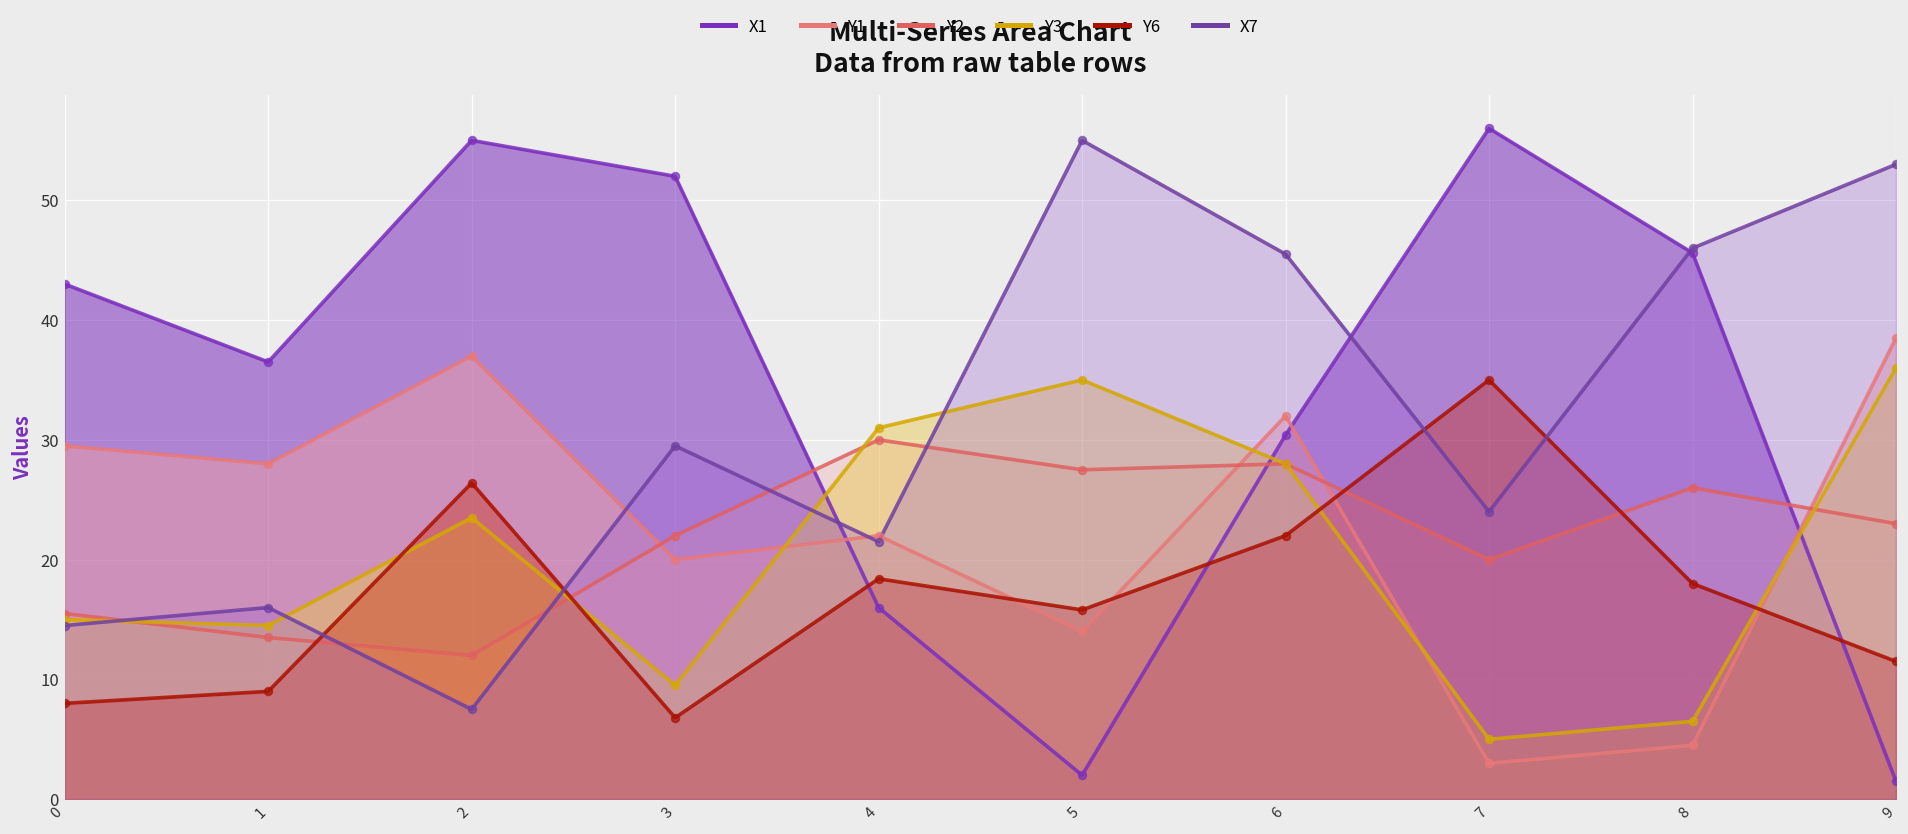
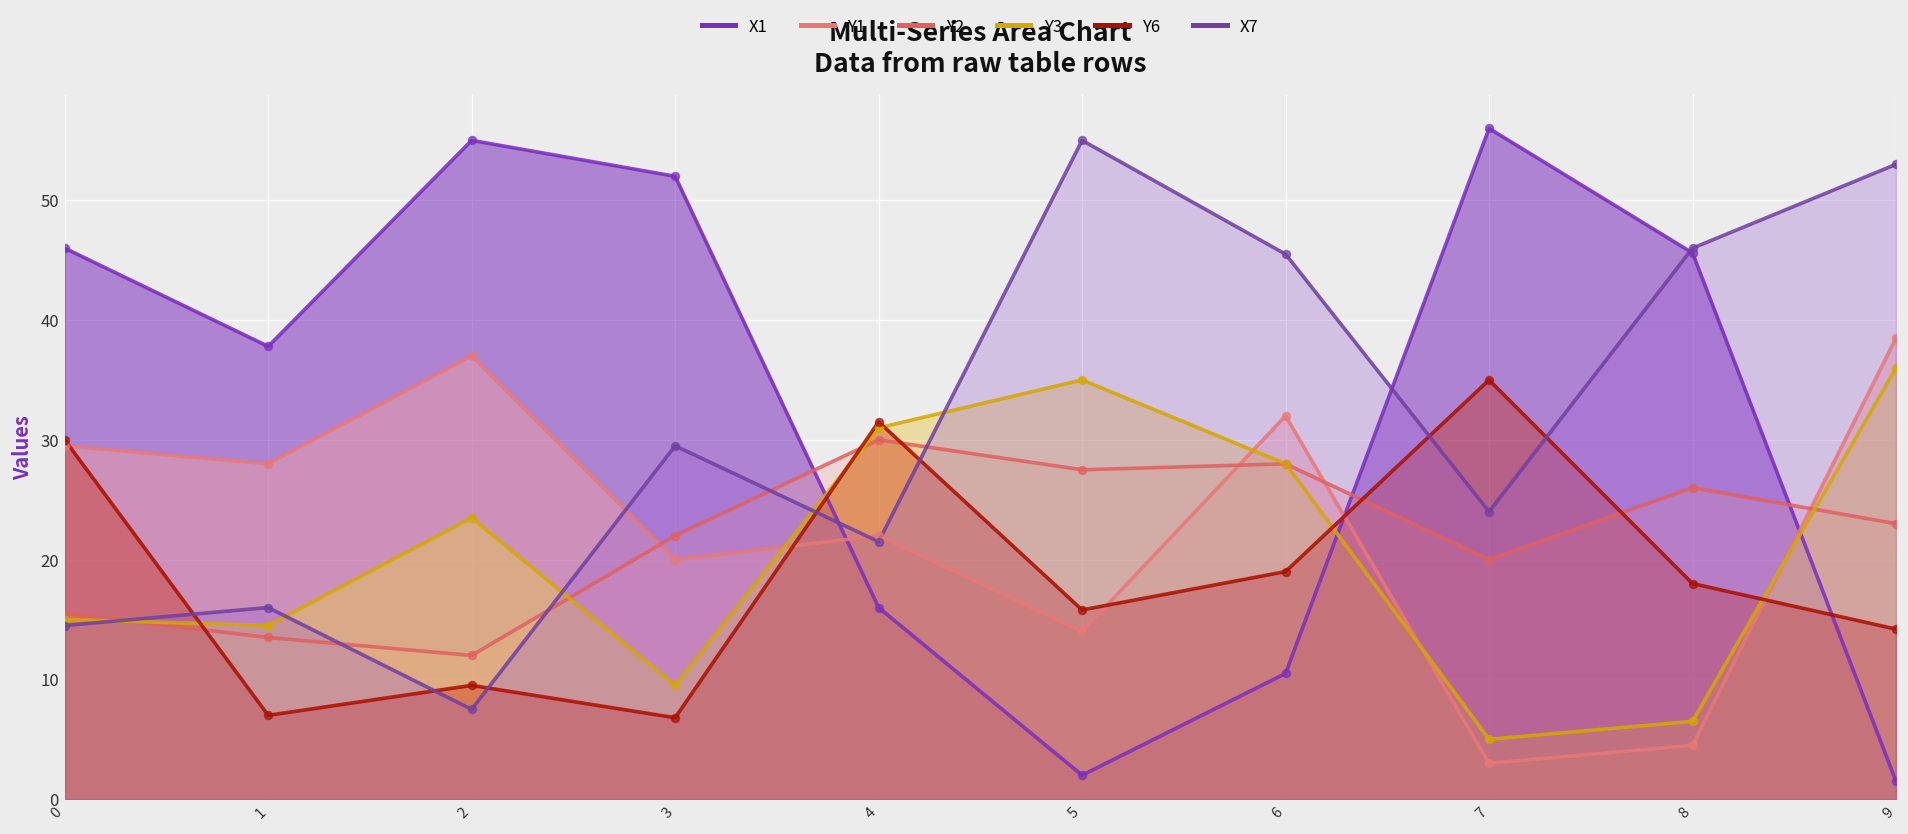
  {
    "X1": {
-     "0": 43,
-     "1": 37,
+     "0": 46,
+     "1": 38,
      "2": 55,
      "3": 52,
      "4": 16,
      "5": 2,
-     "6": 30,
+     "6": 11,
      "7": 56,
      "8": 46,
      "9": 2
    },
    "Y6": {
-     "0": 8,
-     "1": 9,
-     "2": 26,
+     "0": 30,
+     "1": 7,
+     "2": 10,
      "3": 7,
-     "4": 18,
+     "4": 32,
      "5": 16,
-     "6": 22,
+     "6": 19,
      "7": 35,
      "8": 18,
-     "9": 12
+     "9": 14
    }
  }
